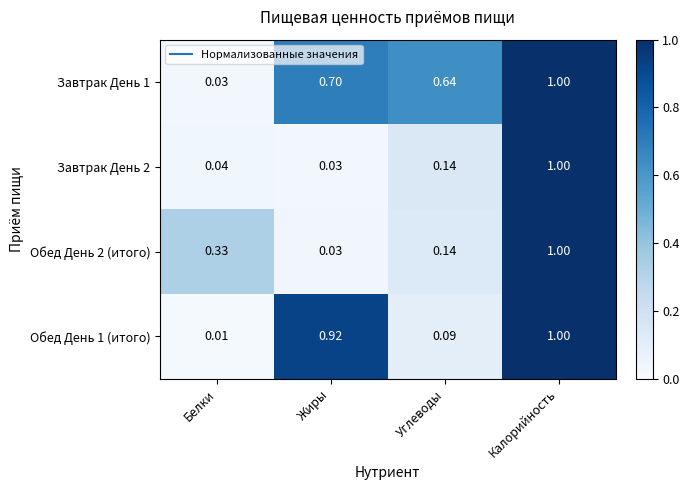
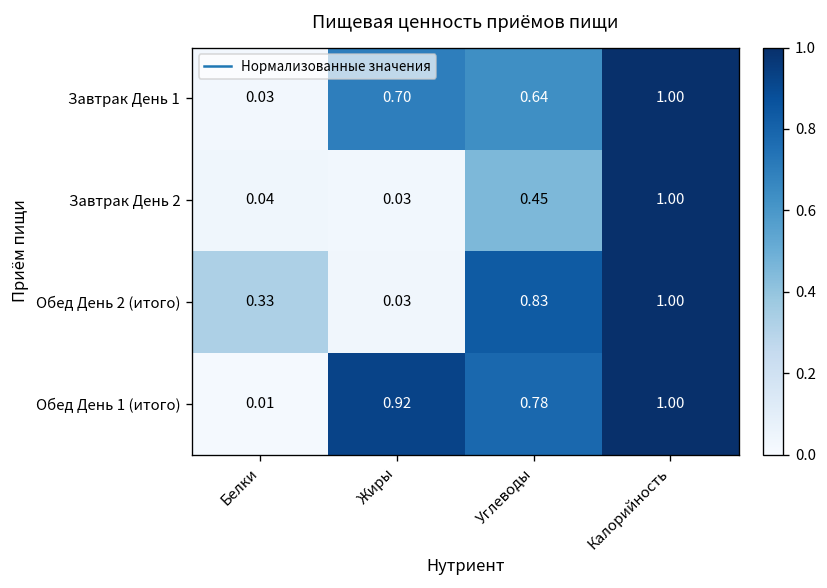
  {
    "Завтрак День 1": {
      "Белки": 0.03,
      "Жиры": 0.70,
      "Углеводы": 0.64,
      "Калорийность": 1.00
    },
    "Завтрак День 2": {
      "Белки": 0.04,
      "Жиры": 0.03,
-     "Углеводы": 0.14,
+     "Углеводы": 0.45,
      "Калорийность": 1.00
    },
    "Обед День 2 (итого)": {
      "Белки": 0.33,
      "Жиры": 0.03,
-     "Углеводы": 0.14,
+     "Углеводы": 0.83,
      "Калорийность": 1.00
    },
    "Обед День 1 (итого)": {
      "Белки": 0.01,
      "Жиры": 0.92,
-     "Углеводы": 0.09,
+     "Углеводы": 0.78,
      "Калорийность": 1.00
    }
  }
